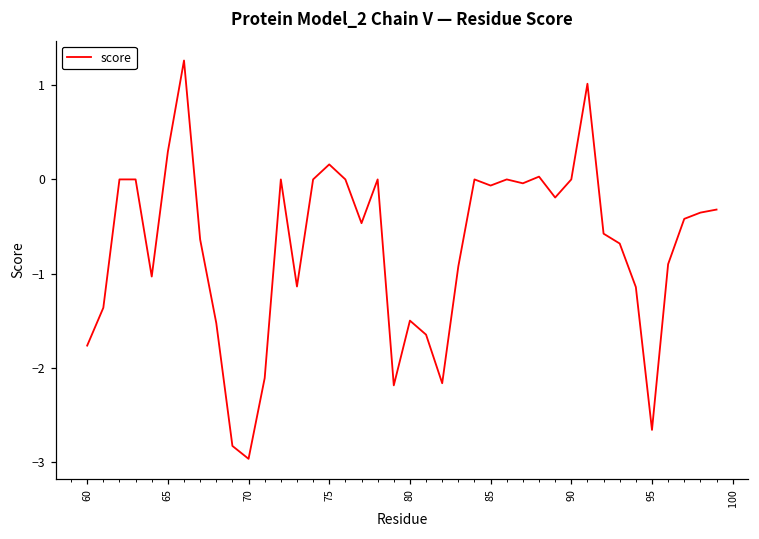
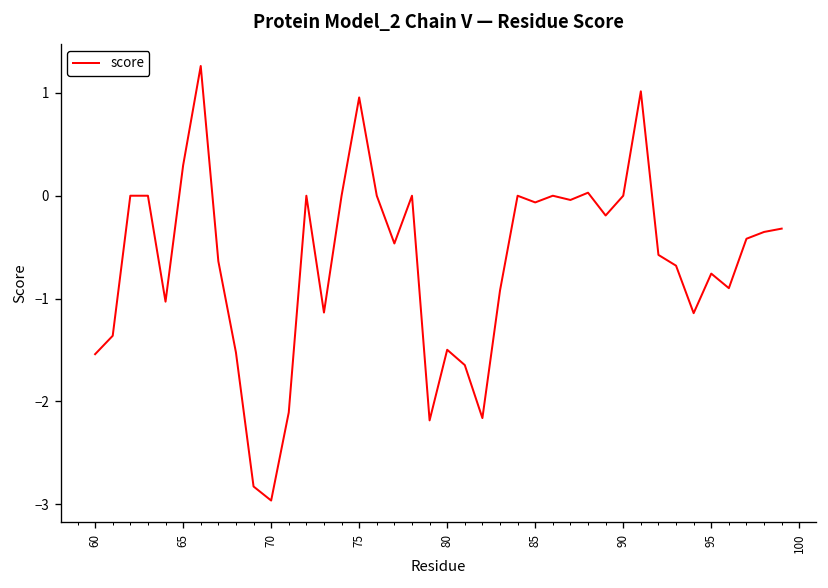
  {
-   "60": -1.8,
+   "60": -1.5,
    "65": 0.3,
    "70": -3.0,
-   "75": 0.2,
+   "75": 1.0,
    "80": -1.5,
    "85": -0.1,
    "90": 0.0,
-   "95": -2.7
+   "95": -0.8
  }
